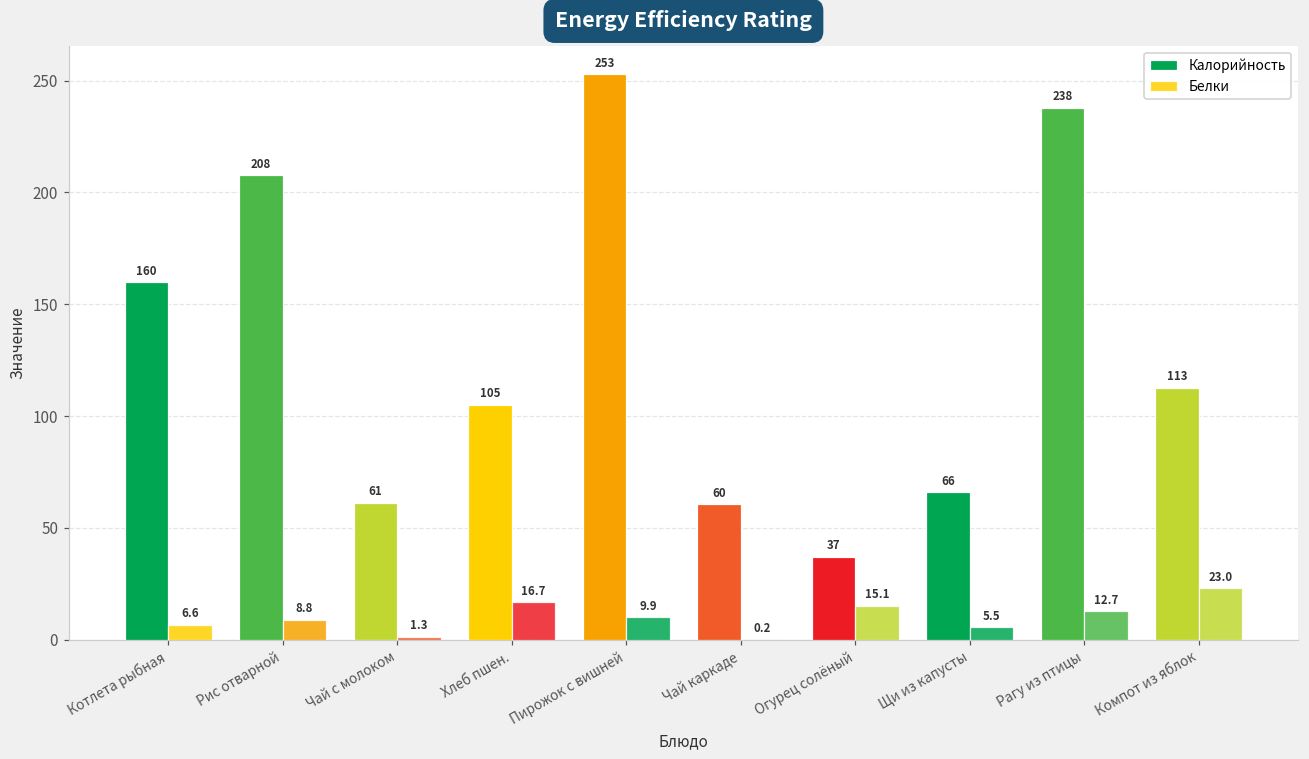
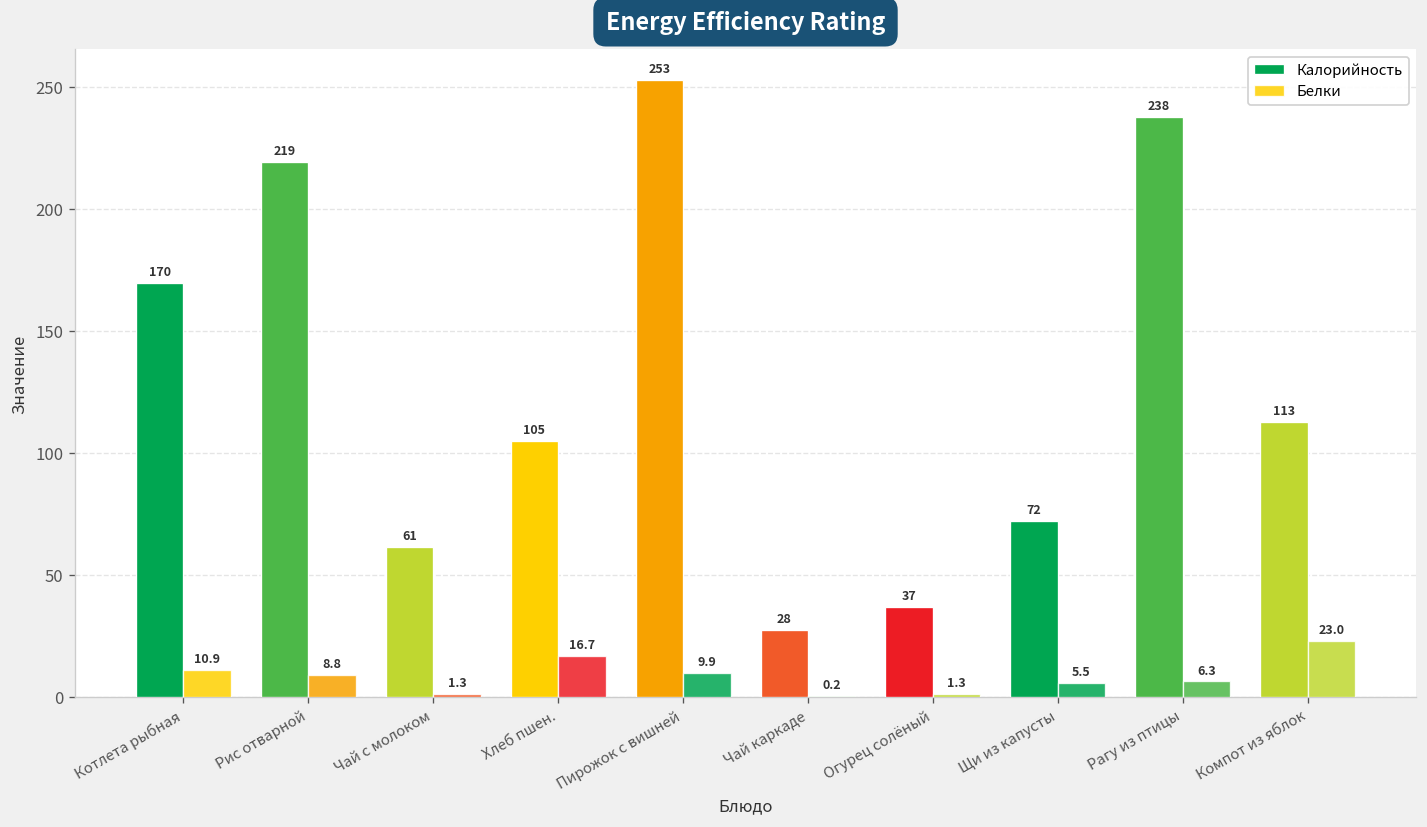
  {
    "Калорийность": {
-     "Котлета рыбная": 160,
-     "Рис отварной": 208,
+     "Котлета рыбная": 170,
+     "Рис отварной": 219,
      "Чай с молоком": 61,
      "Хлеб пшен.": 105,
      "Пирожок с вишней": 253,
-     "Чай каркаде": 60,
+     "Чай каркаде": 28,
      "Огурец солёный": 37,
-     "Щи из капусты": 66,
+     "Щи из капусты": 72,
      "Рагу из птицы": 238,
      "Компот из яблок": 113
    },
    "Белки": {
-     "Котлета рыбная": 6.6,
+     "Котлета рыбная": 10.9,
      "Рис отварной": 8.8,
      "Чай с молоком": 1.3,
      "Хлеб пшен.": 16.7,
      "Пирожок с вишней": 9.9,
      "Чай каркаде": 0.2,
-     "Огурец солёный": 15.1,
+     "Огурец солёный": 1.3,
      "Щи из капусты": 5.5,
-     "Рагу из птицы": 12.7,
+     "Рагу из птицы": 6.3,
      "Компот из яблок": 23.0
    }
  }
